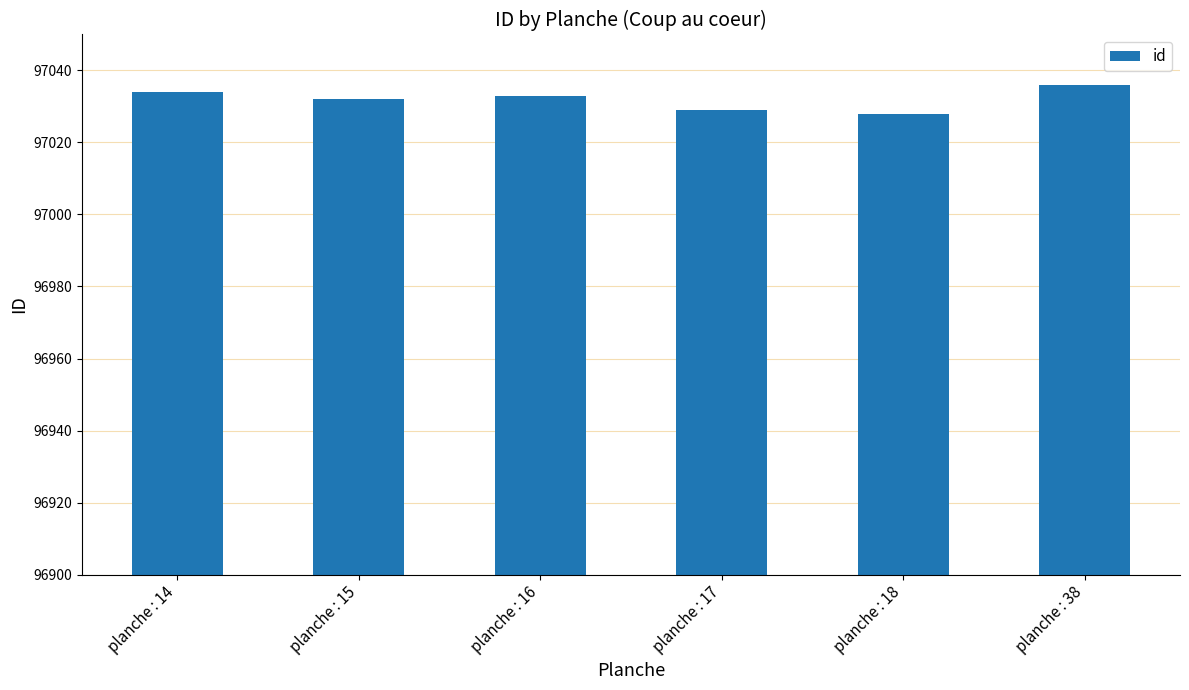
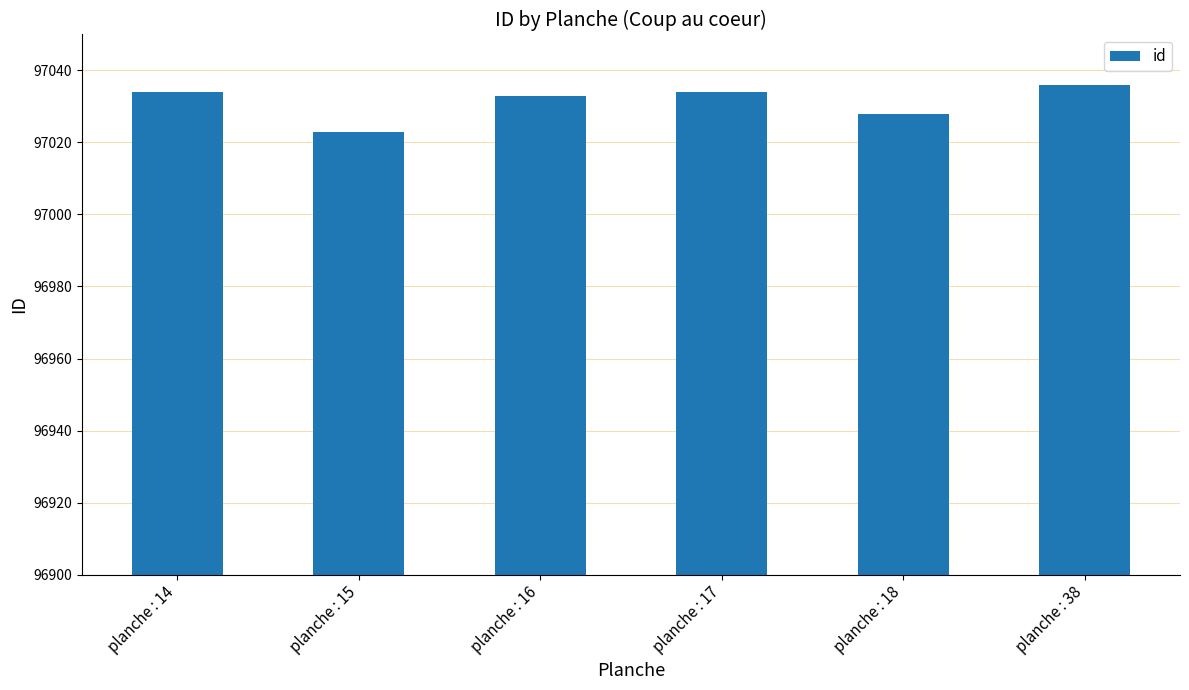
  {
    "planche : 14": 97034,
-   "planche : 15": 97032,
+   "planche : 15": 97023,
    "planche : 16": 97033,
-   "planche : 17": 97029,
+   "planche : 17": 97034,
    "planche : 18": 97028,
    "planche : 38": 97036
  }
